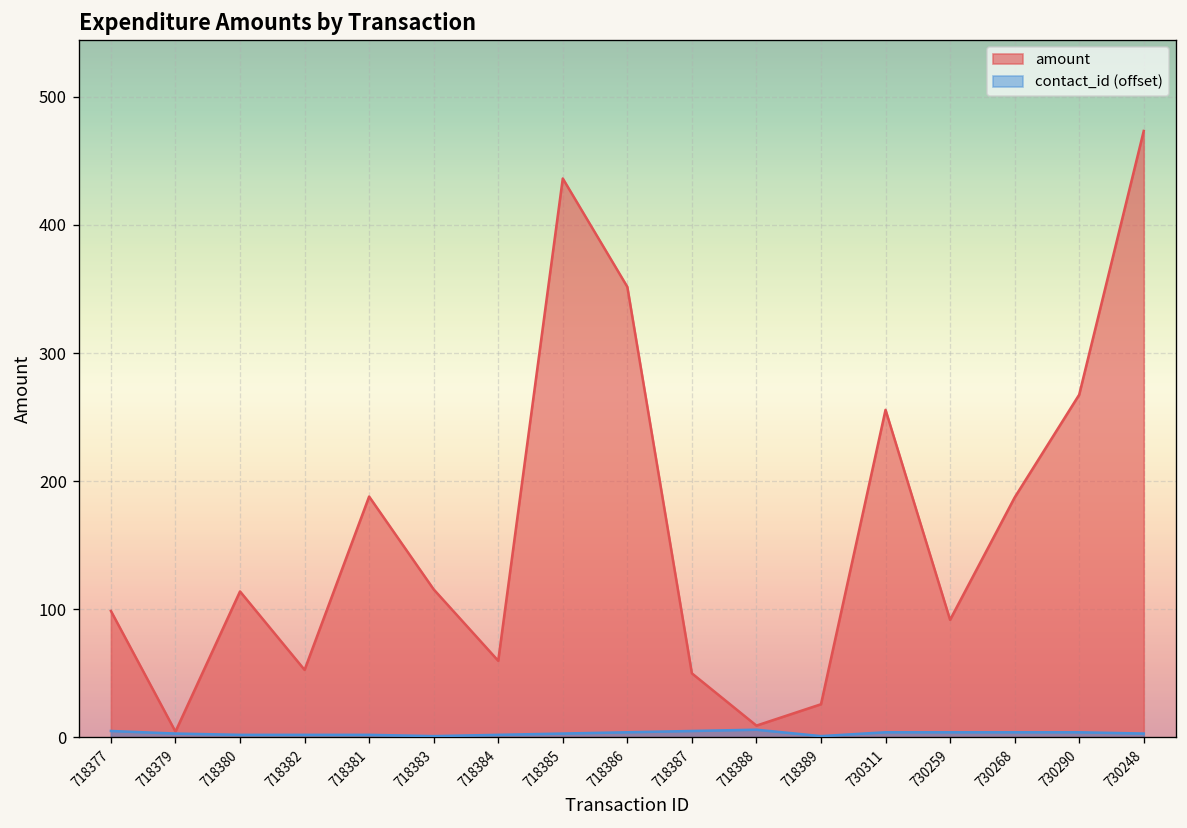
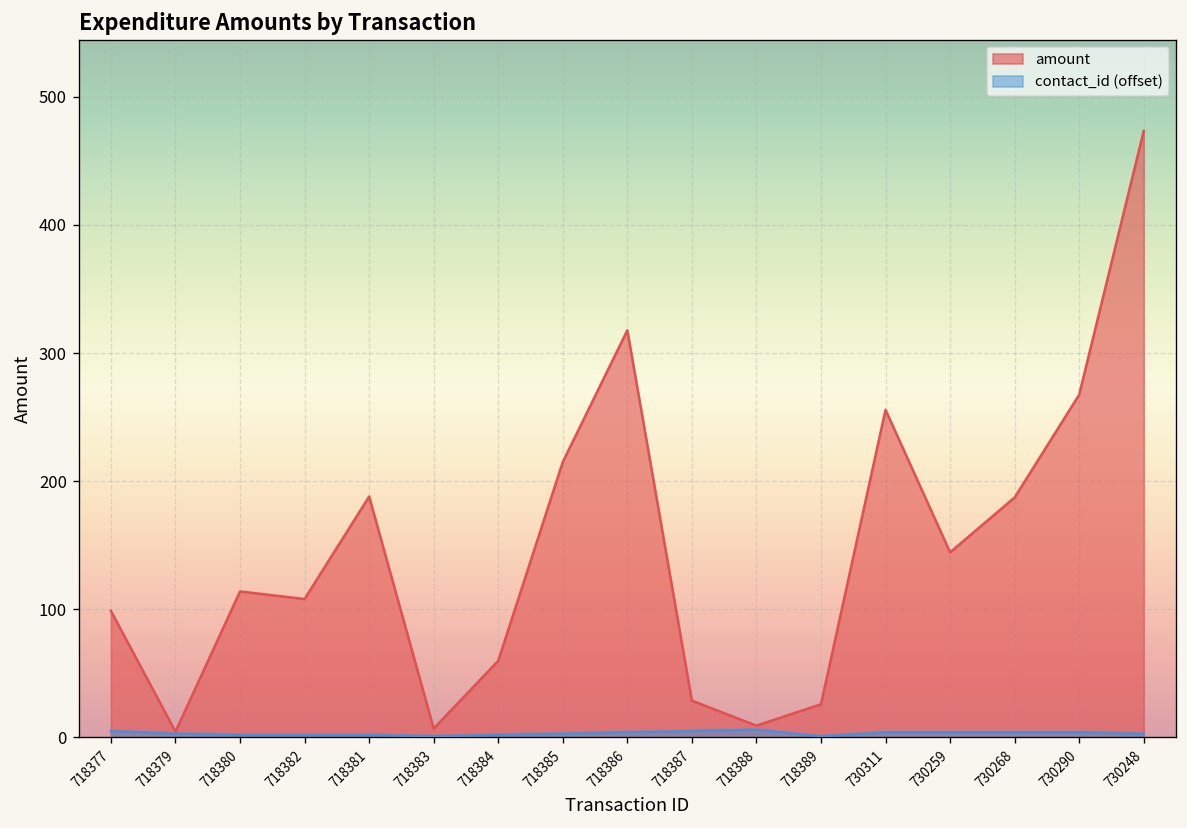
  {
    "amount": {
      "718377": 99,
      "718380": 114,
-     "718382": 53,
+     "718382": 108,
      "718381": 188,
-     "718383": 116,
+     "718383": 7,
      "718384": 60,
-     "718385": 436,
-     "718386": 352,
-     "718387": 50,
+     "718385": 215,
+     "718386": 318,
+     "718387": 29,
      "718388": 9,
      "718389": 26,
      "730311": 256,
-     "730259": 92,
+     "730259": 144,
      "730268": 187,
      "730290": 268,
      "730248": 473
    },
    "contact_id (offset)": {
      "718377": 5,
      "718380": 2,
      "718382": 2,
      "718381": 2,
      "718383": 1,
      "718384": 2,
      "718385": 3,
      "718386": 4,
      "718387": 5,
      "718388": 6,
      "718389": 1,
      "730311": 4,
      "730259": 4,
      "730268": 4,
      "730290": 4,
      "730248": 3
    }
  }
